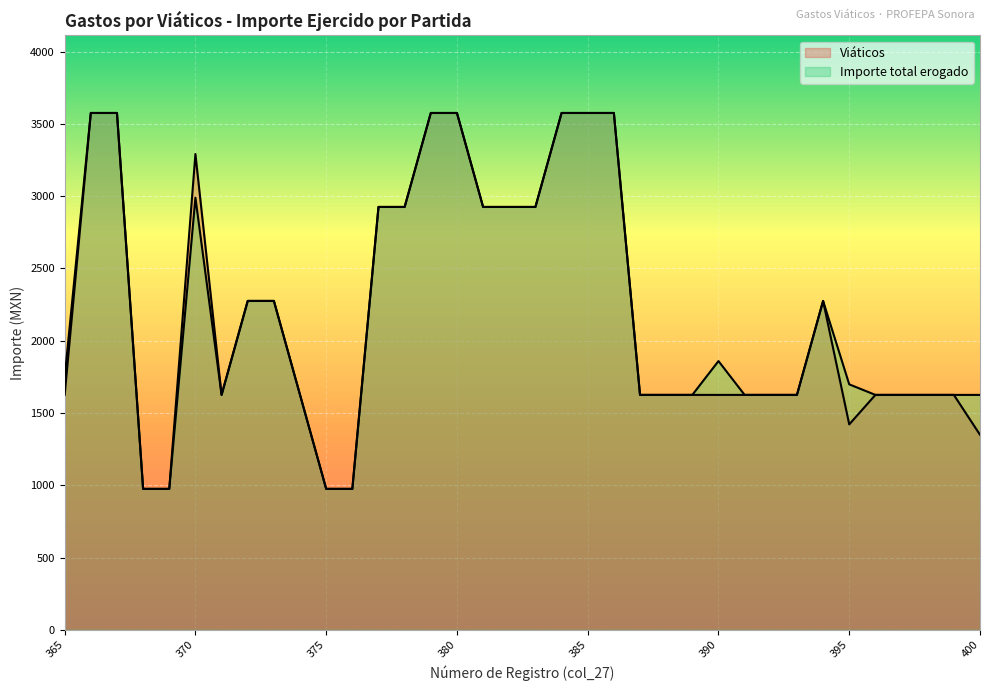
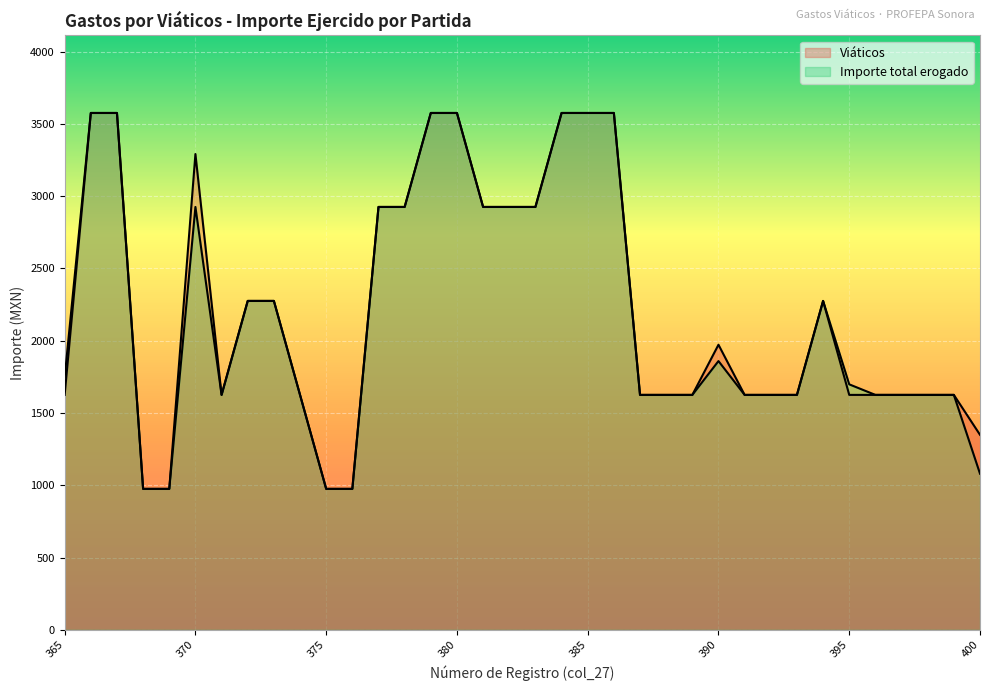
  {
    "Viáticos": {
      "365": 1630,
      "370": 3290,
-     "390": 1630,
-     "395": 1420,
+     "390": 1970,
+     "395": 1630,
      "400": 1350
    },
    "Importe total erogado": {
      "365": 1750,
-     "370": 2990,
+     "370": 2930,
      "390": 1860,
      "395": 1700,
-     "400": 1630
+     "400": 1080
    }
  }
